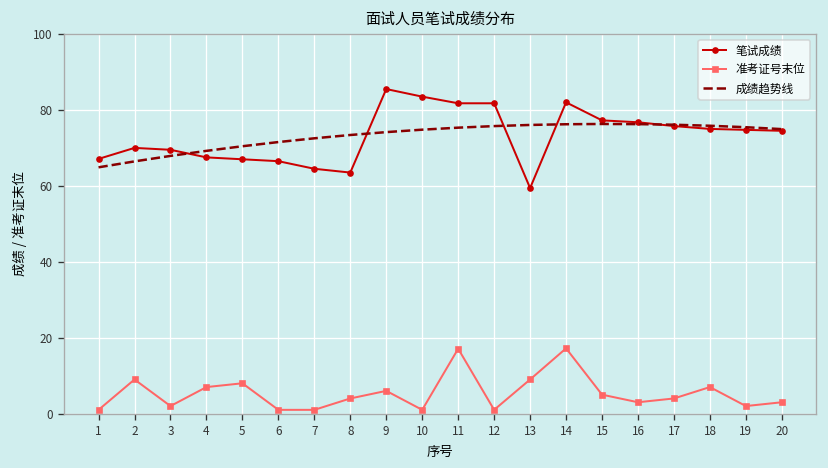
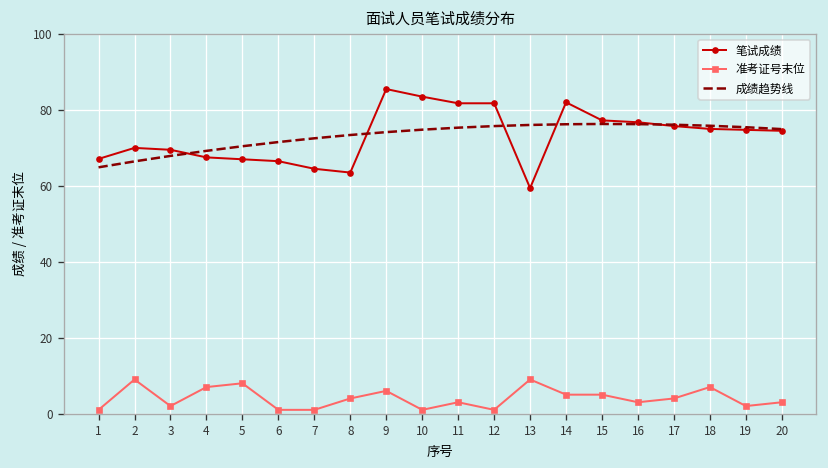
  {
    "笔试成绩": {
      "1": 67,
      "2": 70,
      "3": 70,
      "4": 68,
      "5": 67,
      "6": 67,
      "7": 65,
      "8": 64,
      "9": 86,
      "10": 84,
      "11": 82,
      "12": 82,
      "13": 59,
      "14": 82,
      "15": 77,
      "18": 75
    },
    "准考证号末位": {
      "1": 1,
      "2": 9,
      "3": 2,
      "4": 7,
      "5": 8,
      "6": 1,
      "7": 1,
      "8": 4,
      "9": 6,
      "10": 1,
-     "11": 17,
+     "11": 3,
      "12": 1,
      "13": 9,
-     "14": 17,
+     "14": 5,
      "15": 5,
      "16": 3,
      "17": 4,
      "18": 7,
      "19": 2,
      "20": 3
    },
    "成绩趋势线": {
      "1": 65,
      "2": 66,
      "3": 68,
      "4": 69,
      "5": 70,
      "6": 72,
      "7": 73,
      "8": 73,
      "9": 74,
      "10": 75,
      "11": 75,
      "12": 76,
      "13": 76,
      "14": 76,
      "15": 76,
      "18": 76
    }
  }
